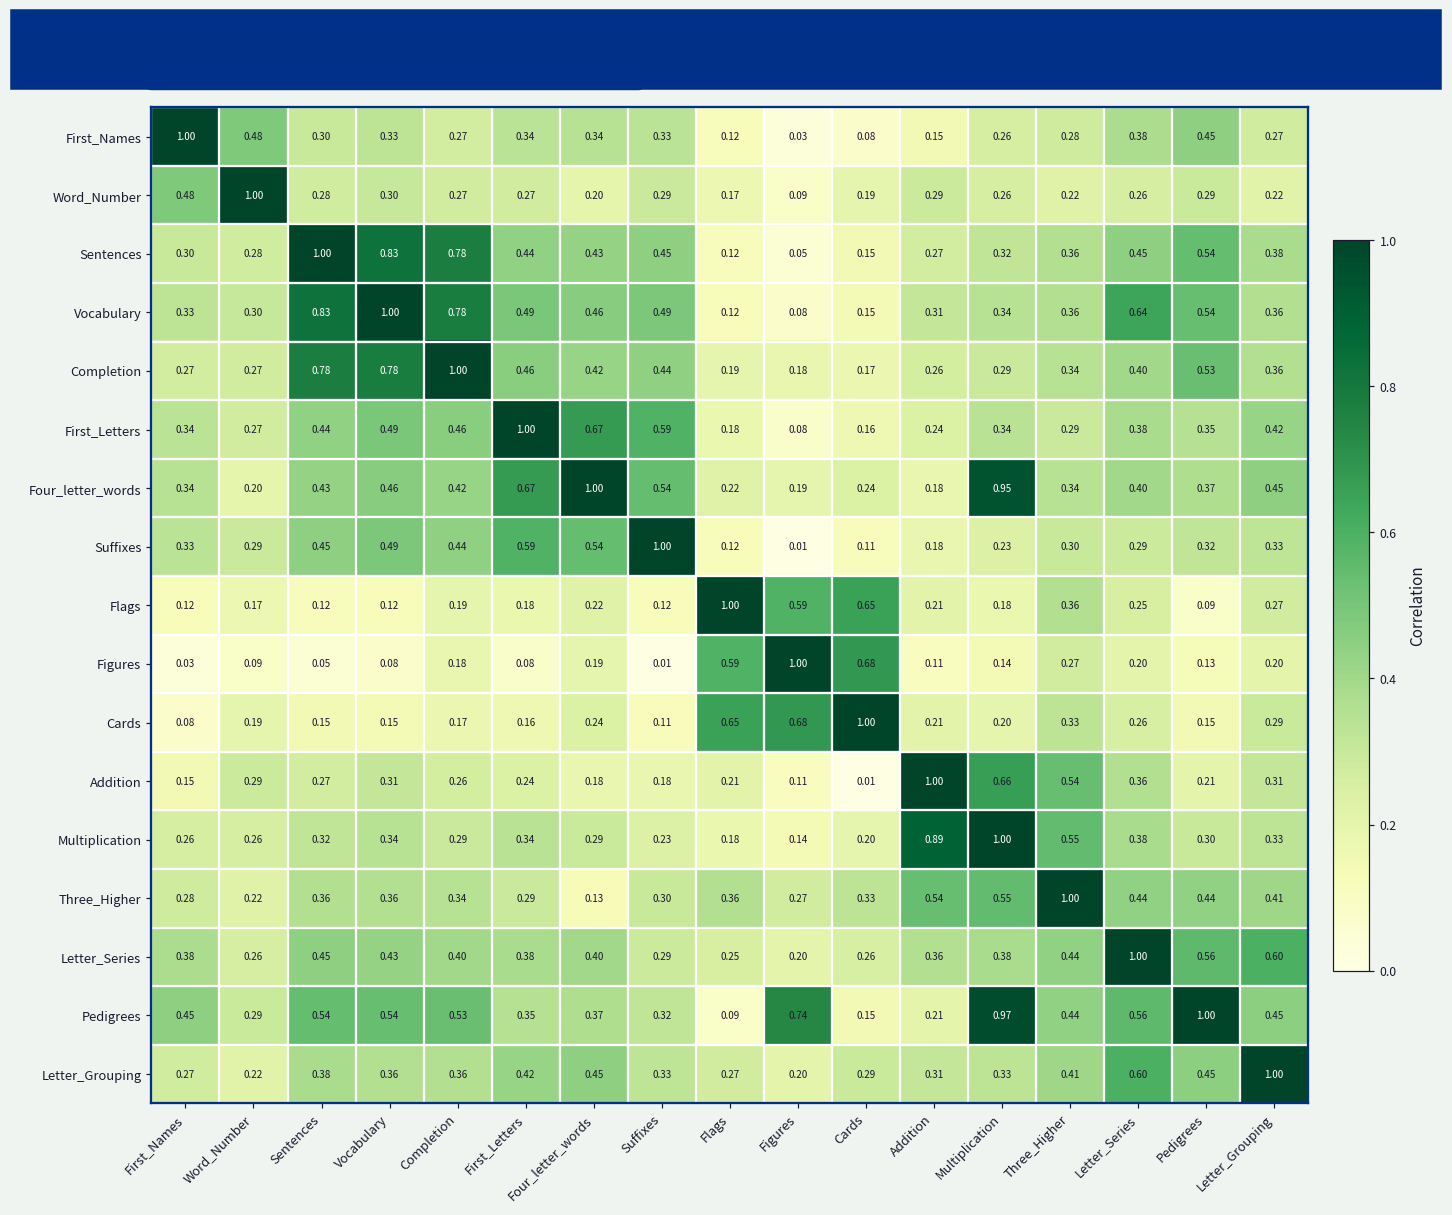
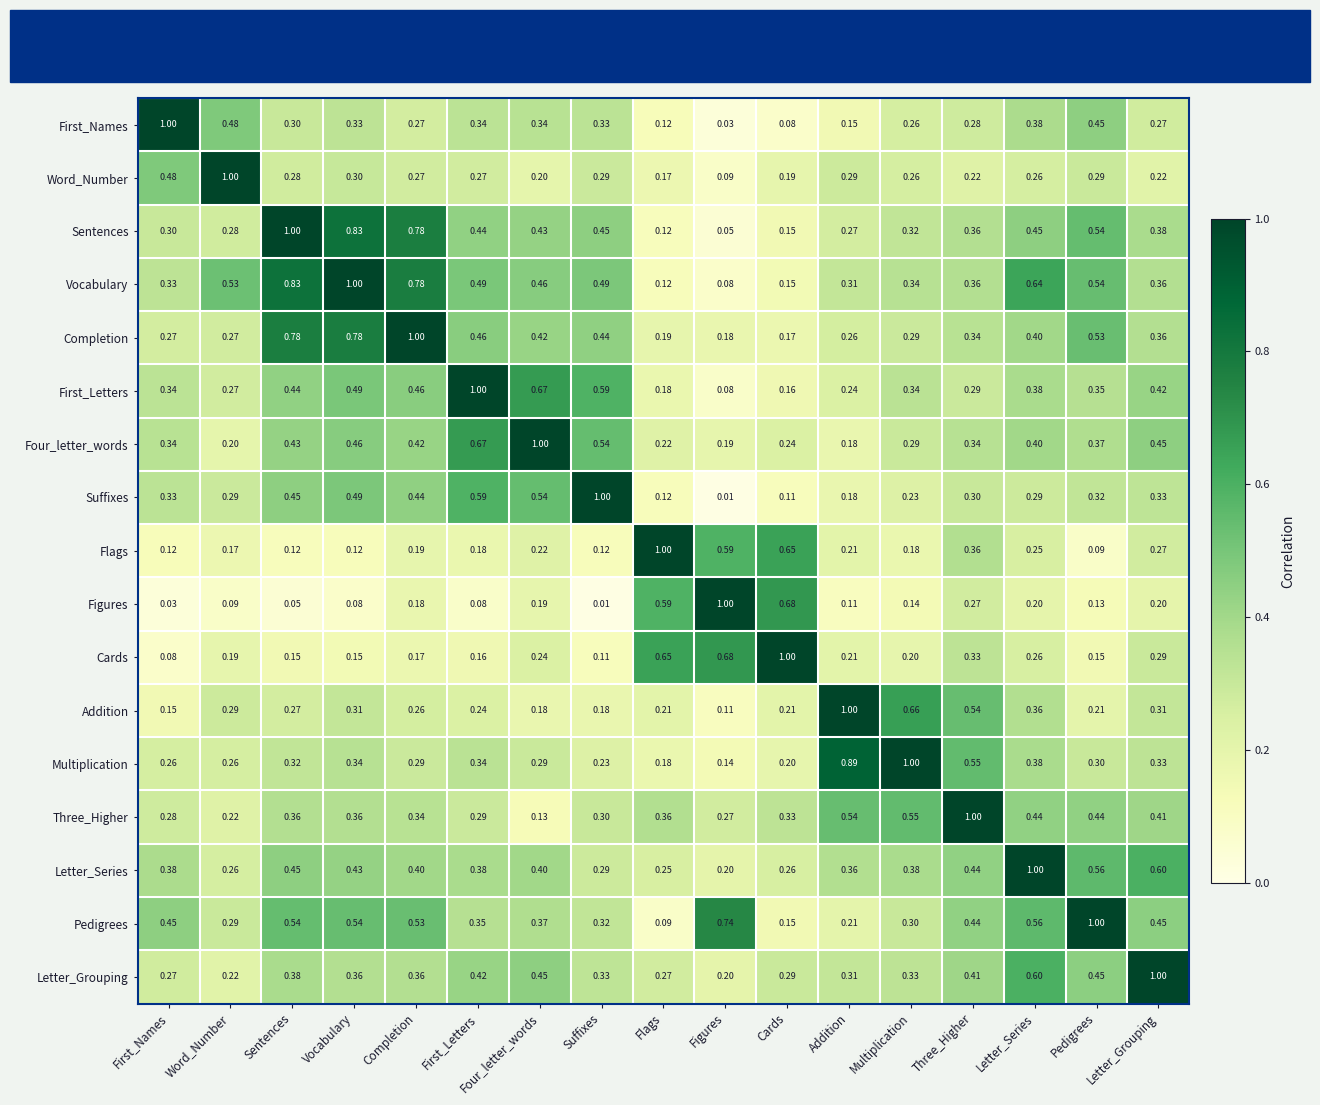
  {
    "Vocabulary": {
      "First_Names": 0.33,
-     "Word_Number": 0.30,
+     "Word_Number": 0.53,
      "Sentences": 0.83,
      "Vocabulary": 1.00,
      "Completion": 0.78,
      "First_Letters": 0.49,
      "Four_letter_words": 0.46,
      "Suffixes": 0.49,
      "Flags": 0.12,
      "Figures": 0.08,
      "Cards": 0.15,
      "Addition": 0.31,
      "Multiplication": 0.34,
      "Three_Higher": 0.36,
      "Letter_Series": 0.64,
      "Pedigrees": 0.54,
      "Letter_Grouping": 0.36
    },
    "Four_letter_words": {
      "First_Names": 0.34,
      "Word_Number": 0.20,
      "Sentences": 0.43,
      "Vocabulary": 0.46,
      "Completion": 0.42,
      "First_Letters": 0.67,
      "Four_letter_words": 1.00,
      "Suffixes": 0.54,
      "Flags": 0.22,
      "Figures": 0.19,
      "Cards": 0.24,
      "Addition": 0.18,
-     "Multiplication": 0.95,
+     "Multiplication": 0.29,
      "Three_Higher": 0.34,
      "Letter_Series": 0.40,
      "Pedigrees": 0.37,
      "Letter_Grouping": 0.45
    },
    "Addition": {
      "First_Names": 0.15,
      "Word_Number": 0.29,
      "Sentences": 0.27,
      "Vocabulary": 0.31,
      "Completion": 0.26,
      "First_Letters": 0.24,
      "Four_letter_words": 0.18,
      "Suffixes": 0.18,
      "Flags": 0.21,
      "Figures": 0.11,
-     "Cards": 0.01,
+     "Cards": 0.21,
      "Addition": 1.00,
      "Multiplication": 0.66,
      "Three_Higher": 0.54,
      "Letter_Series": 0.36,
      "Pedigrees": 0.21,
      "Letter_Grouping": 0.31
    },
    "Pedigrees": {
      "First_Names": 0.45,
      "Word_Number": 0.29,
      "Sentences": 0.54,
      "Vocabulary": 0.54,
      "Completion": 0.53,
      "First_Letters": 0.35,
      "Four_letter_words": 0.37,
      "Suffixes": 0.32,
      "Flags": 0.09,
      "Figures": 0.74,
      "Cards": 0.15,
      "Addition": 0.21,
-     "Multiplication": 0.97,
+     "Multiplication": 0.30,
      "Three_Higher": 0.44,
      "Letter_Series": 0.56,
      "Pedigrees": 1.00,
      "Letter_Grouping": 0.45
    }
  }
